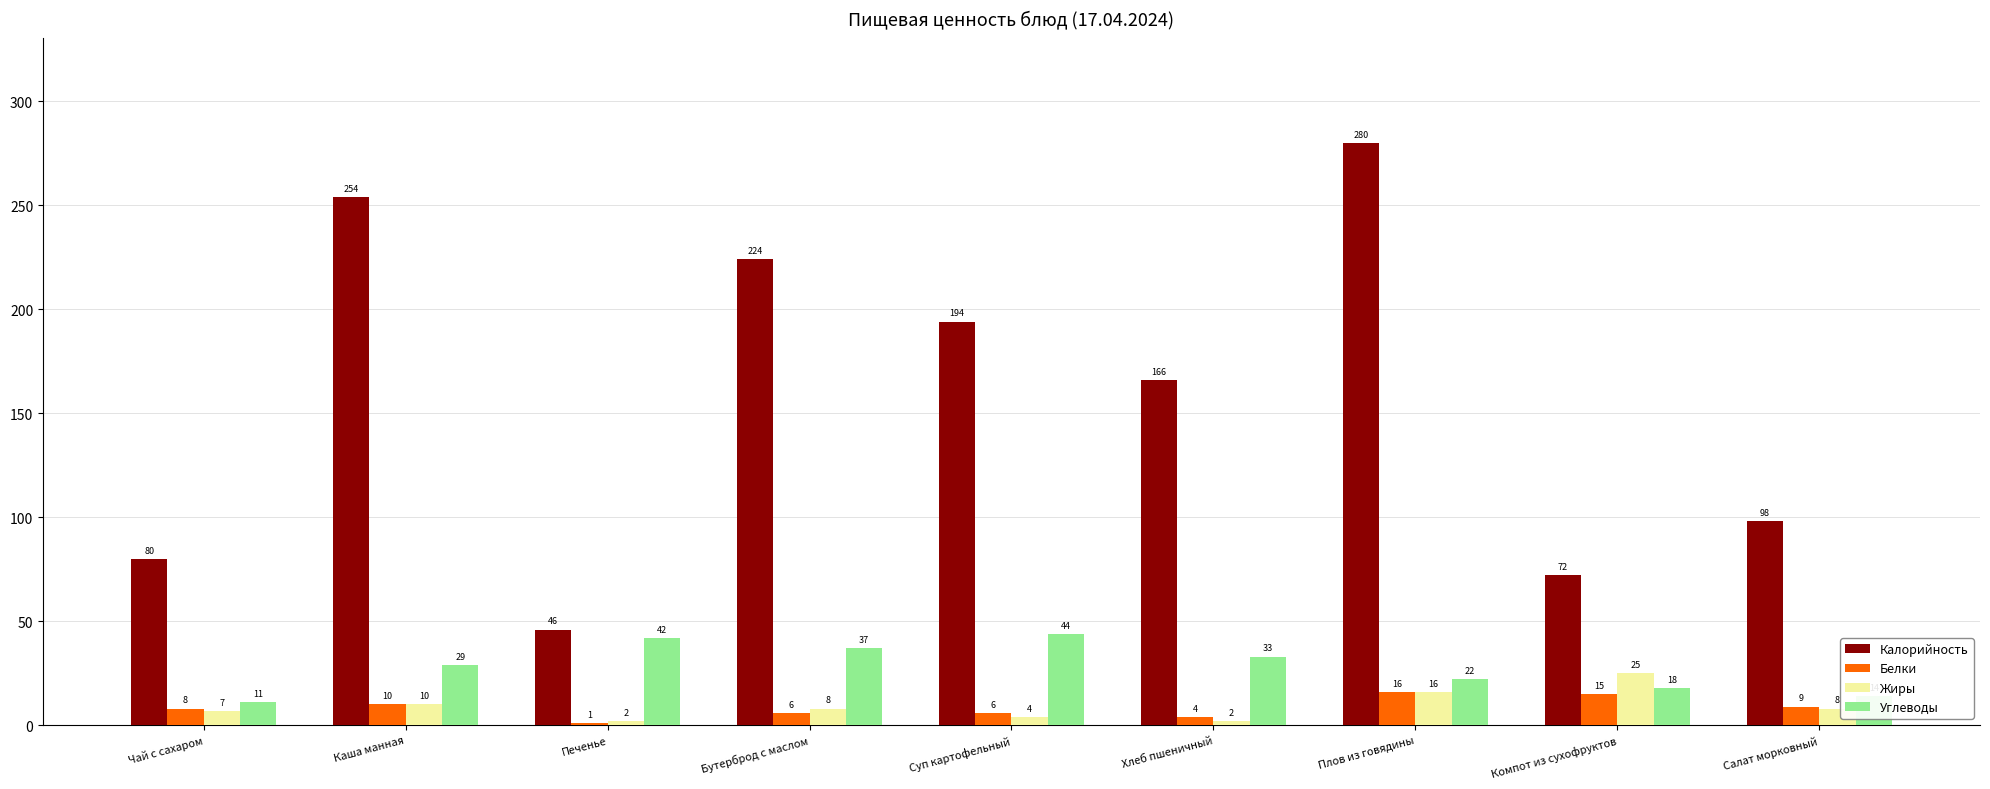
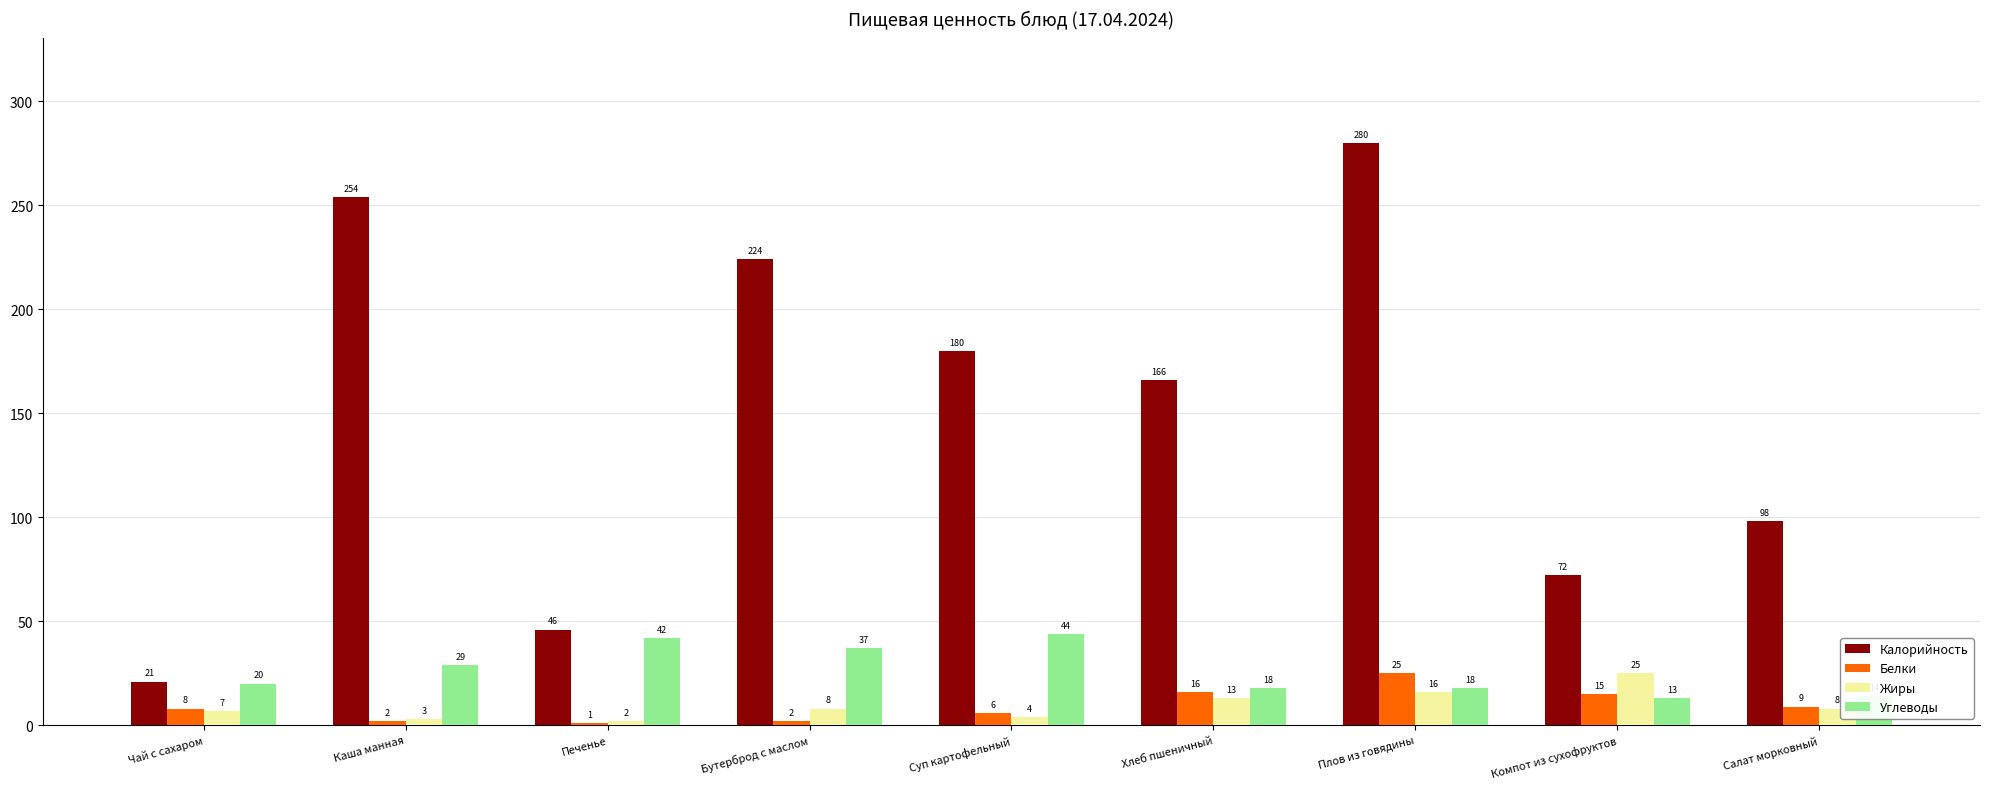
  {
    "Калорийность": {
-     "Чай с сахаром": 80,
+     "Чай с сахаром": 21,
      "Каша манная": 254,
      "Печенье": 46,
      "Бутерброд с маслом": 224,
-     "Суп картофельный": 194,
+     "Суп картофельный": 180,
      "Хлеб пшеничный": 166,
      "Плов из говядины": 280,
      "Компот из сухофруктов": 72,
      "Салат морковный": 98
    },
    "Белки": {
      "Чай с сахаром": 8,
-     "Каша манная": 10,
+     "Каша манная": 2,
      "Печенье": 1,
-     "Бутерброд с маслом": 6,
+     "Бутерброд с маслом": 2,
      "Суп картофельный": 6,
-     "Хлеб пшеничный": 4,
-     "Плов из говядины": 16,
+     "Хлеб пшеничный": 16,
+     "Плов из говядины": 25,
      "Компот из сухофруктов": 15,
      "Салат морковный": 9
    },
    "Жиры": {
      "Чай с сахаром": 7,
-     "Каша манная": 10,
+     "Каша манная": 3,
      "Печенье": 2,
      "Бутерброд с маслом": 8,
      "Суп картофельный": 4,
-     "Хлеб пшеничный": 2,
+     "Хлеб пшеничный": 13,
      "Плов из говядины": 16,
      "Компот из сухофруктов": 25,
      "Салат морковный": 8
    },
    "Углеводы": {
-     "Чай с сахаром": 11,
+     "Чай с сахаром": 20,
      "Каша манная": 29,
      "Печенье": 42,
      "Бутерброд с маслом": 37,
      "Суп картофельный": 44,
-     "Хлеб пшеничный": 33,
-     "Плов из говядины": 22,
-     "Компот из сухофруктов": 18
+     "Хлеб пшеничный": 18,
+     "Плов из говядины": 18,
+     "Компот из сухофруктов": 13
    }
  }
